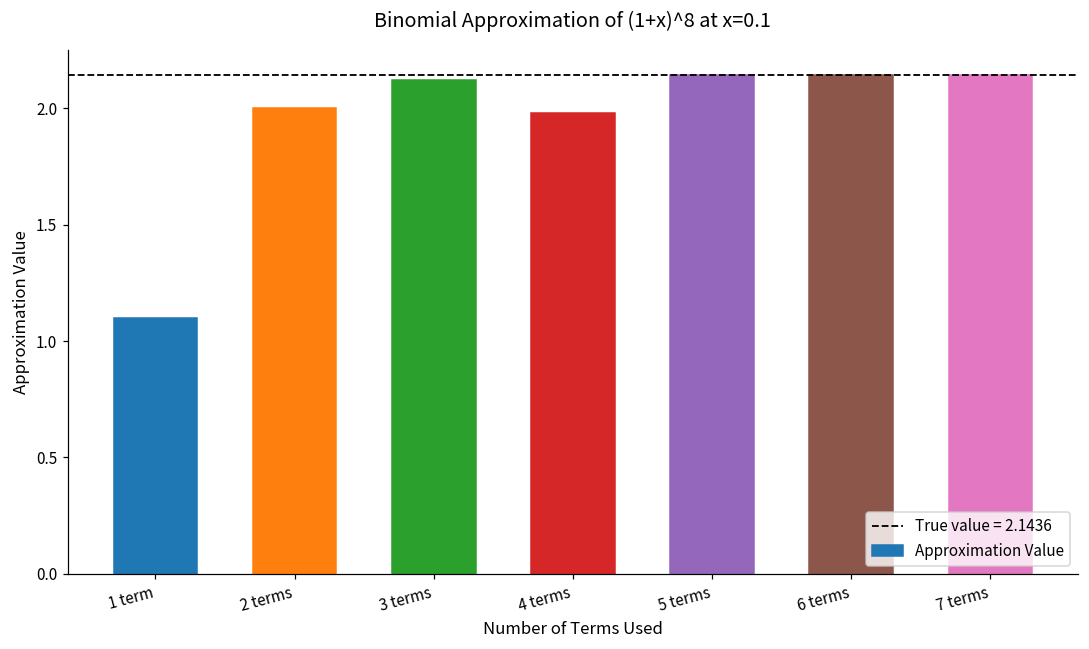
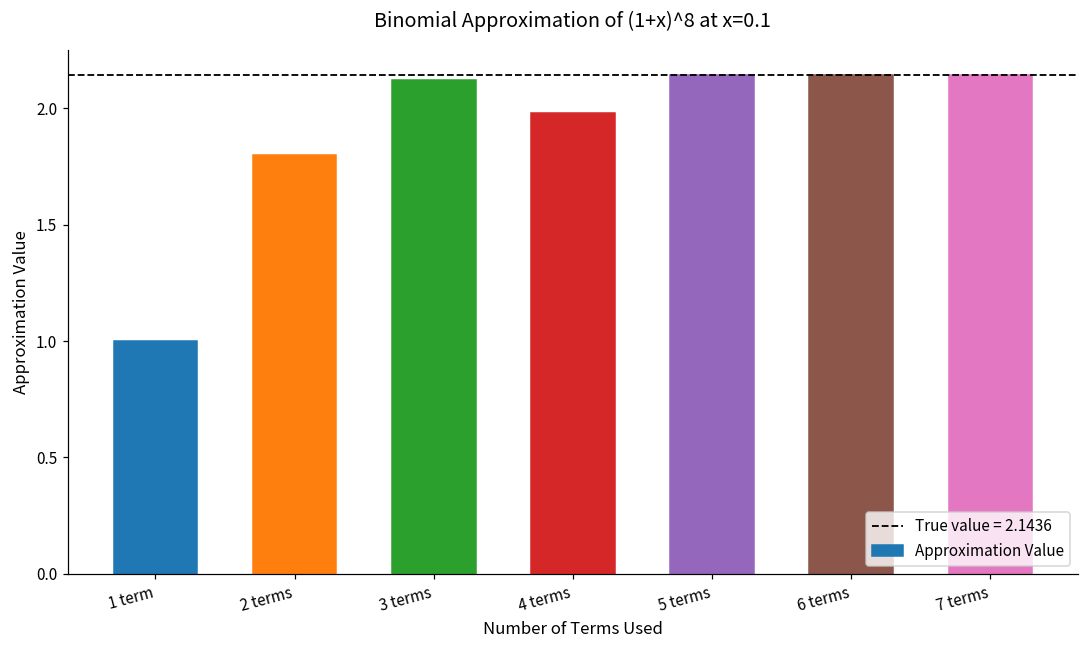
  {
-   "1 term": 1.1,
-   "2 terms": 2.0,
+   "1 term": 1.0,
+   "2 terms": 1.8,
    "3 terms": 2.12,
    "4 terms": 1.98,
    "5 terms": 2.14,
    "6 terms": 2.14,
    "7 terms": 2.14
  }
